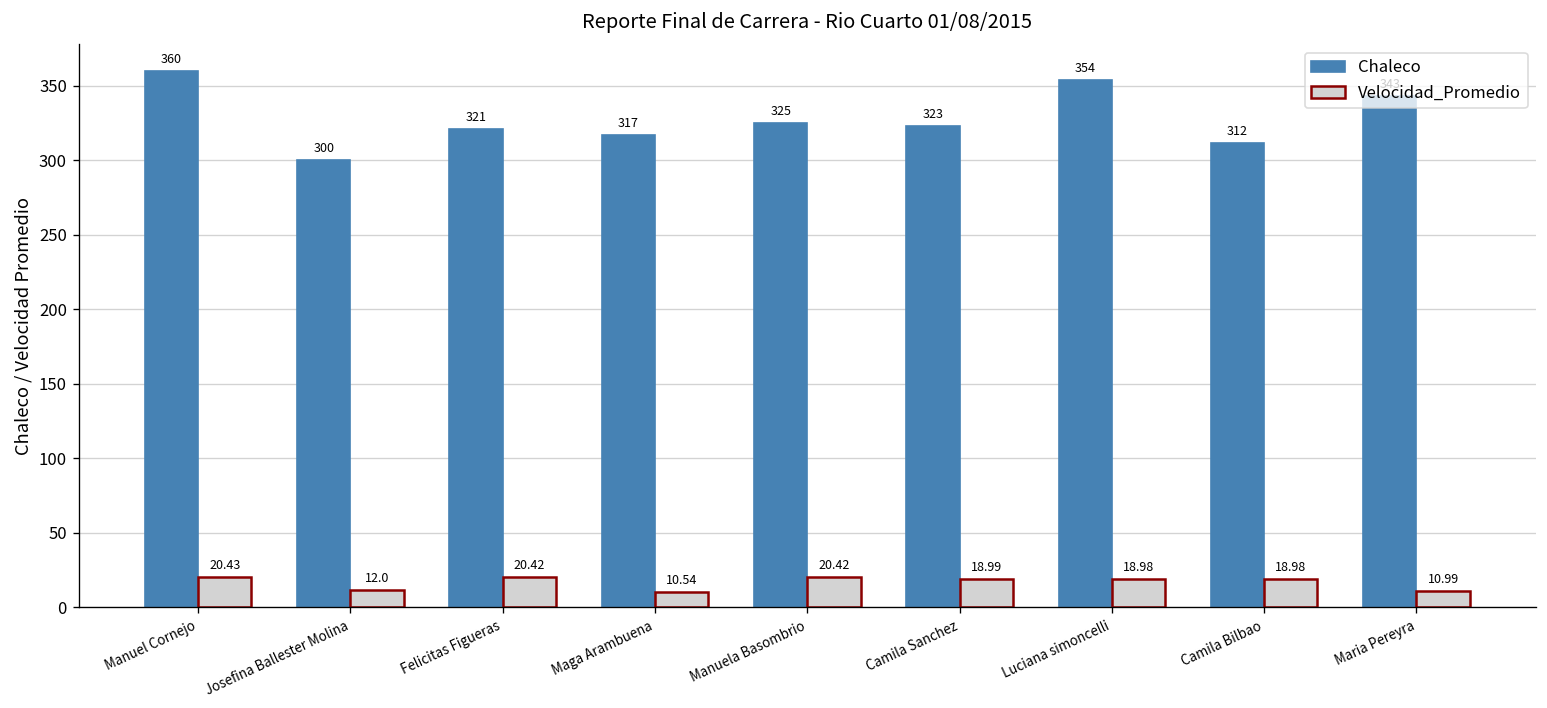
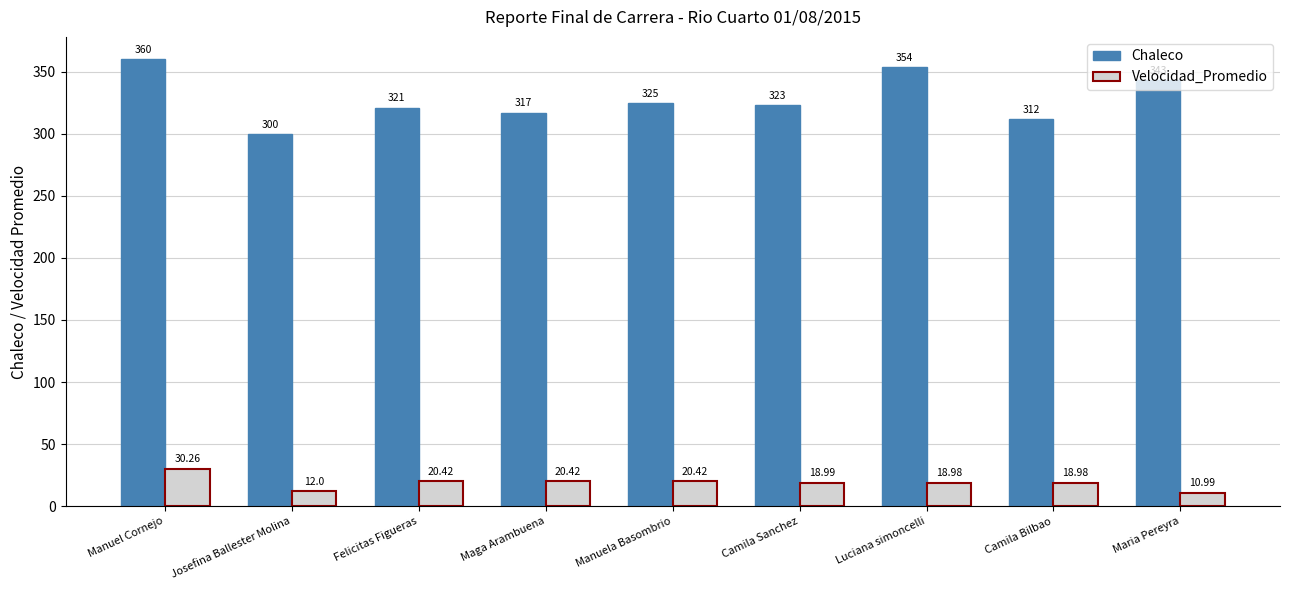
  {
    "Chaleco": {
      "Manuel Cornejo": 360,
      "Josefina Ballester Molina": 300,
      "Felicitas Figueras": 321,
      "Maga Arambuena": 317,
      "Manuela Basombrio": 325,
      "Camila Sanchez": 323,
      "Luciana simoncelli": 354,
      "Camila Bilbao": 312
    },
    "Velocidad_Promedio": {
-     "Manuel Cornejo": 20.43,
+     "Manuel Cornejo": 30.26,
      "Josefina Ballester Molina": 12.0,
      "Felicitas Figueras": 20.42,
-     "Maga Arambuena": 10.54,
+     "Maga Arambuena": 20.42,
      "Manuela Basombrio": 20.42,
      "Camila Sanchez": 18.99,
      "Luciana simoncelli": 18.98,
      "Camila Bilbao": 18.98,
      "Maria Pereyra": 10.99
    }
  }
